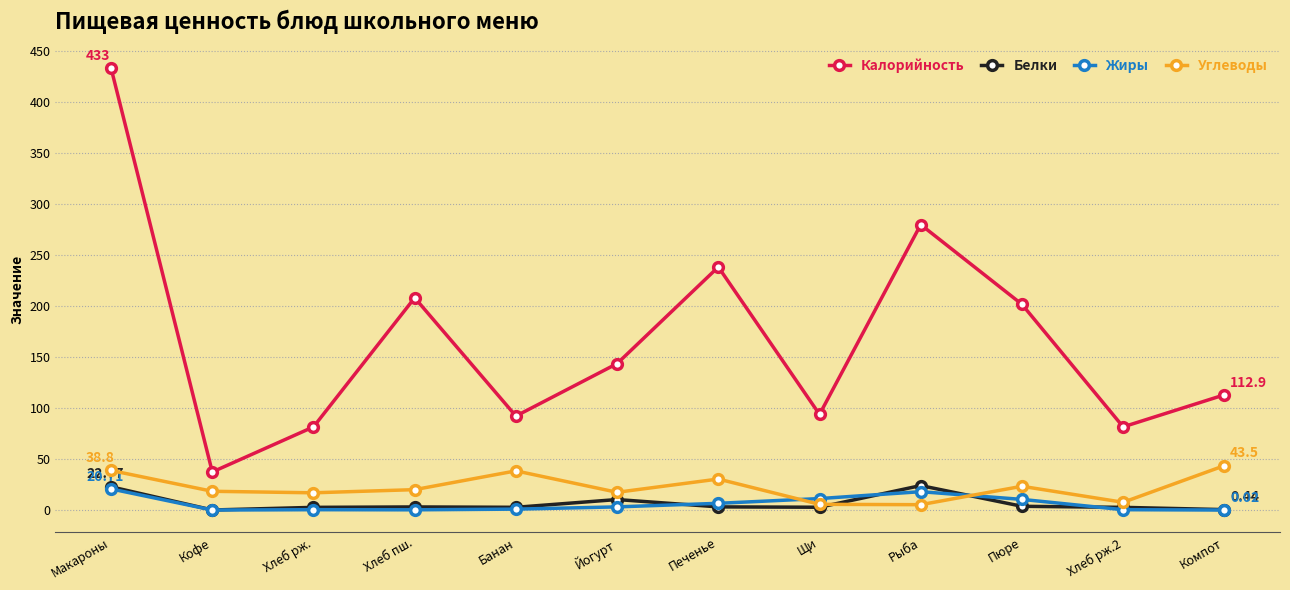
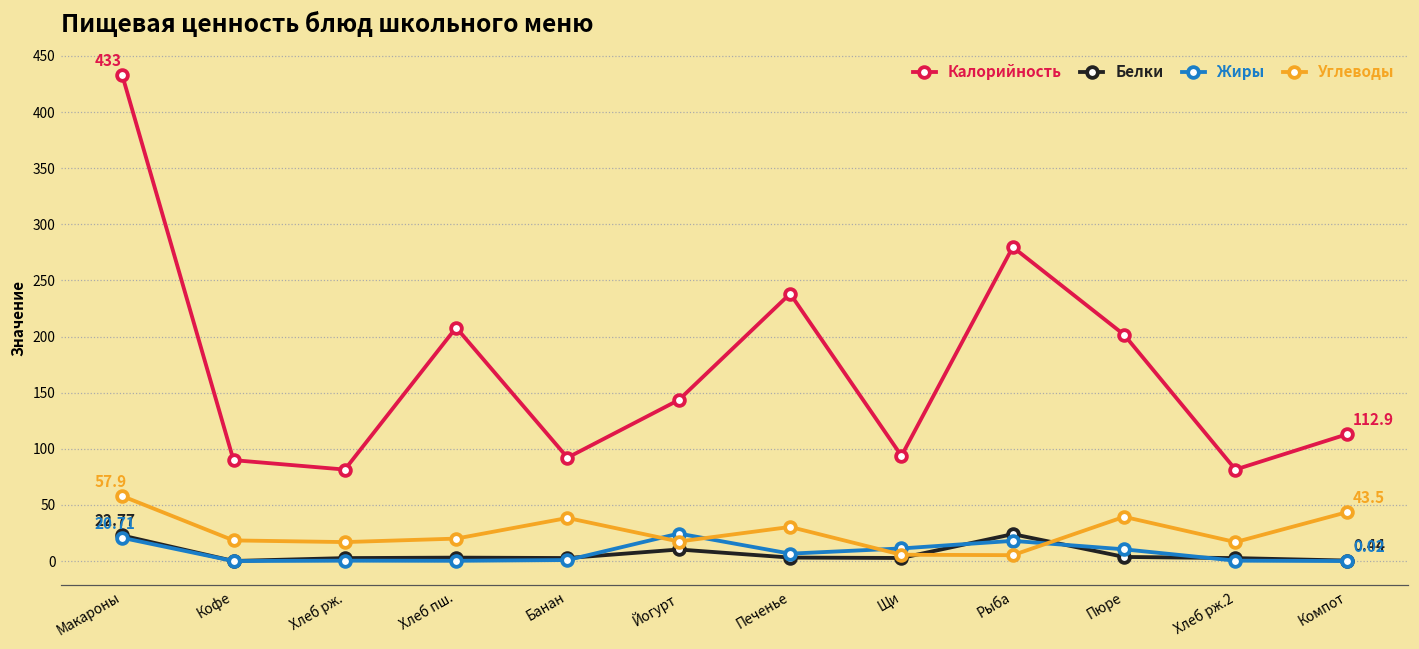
  {
    "Калорийность": {
-     "Кофе": 37,
+     "Кофе": 90,
      "Хлеб рж.": 82,
      "Хлеб пш.": 208,
      "Банан": 92,
      "Йогурт": 144,
      "Печенье": 238,
      "Щи": 94,
      "Рыба": 280,
      "Пюре": 202,
      "Хлеб рж.2": 82
    },
    "Белки": {
      "Хлеб пш.": 3,
      "Йогурт": 10,
      "Печенье": 3,
      "Щи": 3,
      "Рыба": 24,
      "Пюре": 4
    },
    "Жиры": {
      "Хлеб пш.": 0,
-     "Йогурт": 3,
+     "Йогурт": 25,
      "Печенье": 7,
      "Щи": 11,
      "Рыба": 18,
      "Пюре": 10
    },
    "Углеводы": {
-     "Макароны": 38.8,
-     "Пюре": 23,
-     "Хлеб рж.2": 8,
+     "Макароны": 57.9,
+     "Пюре": 39,
+     "Хлеб рж.2": 17,
      "Компот": 43.5
    }
  }
